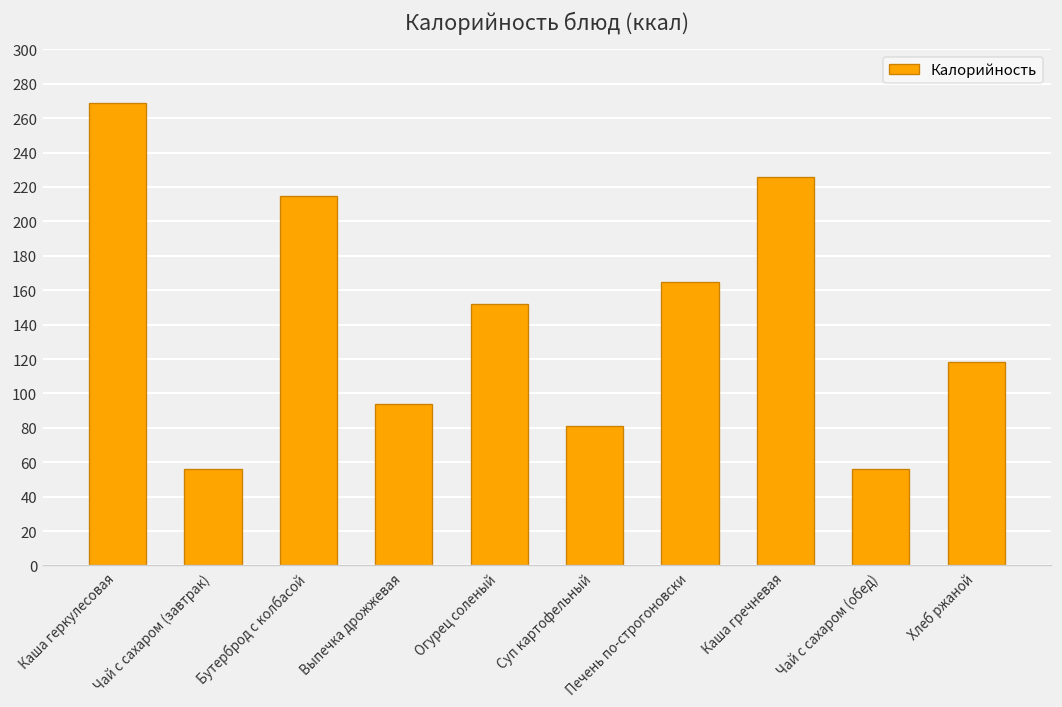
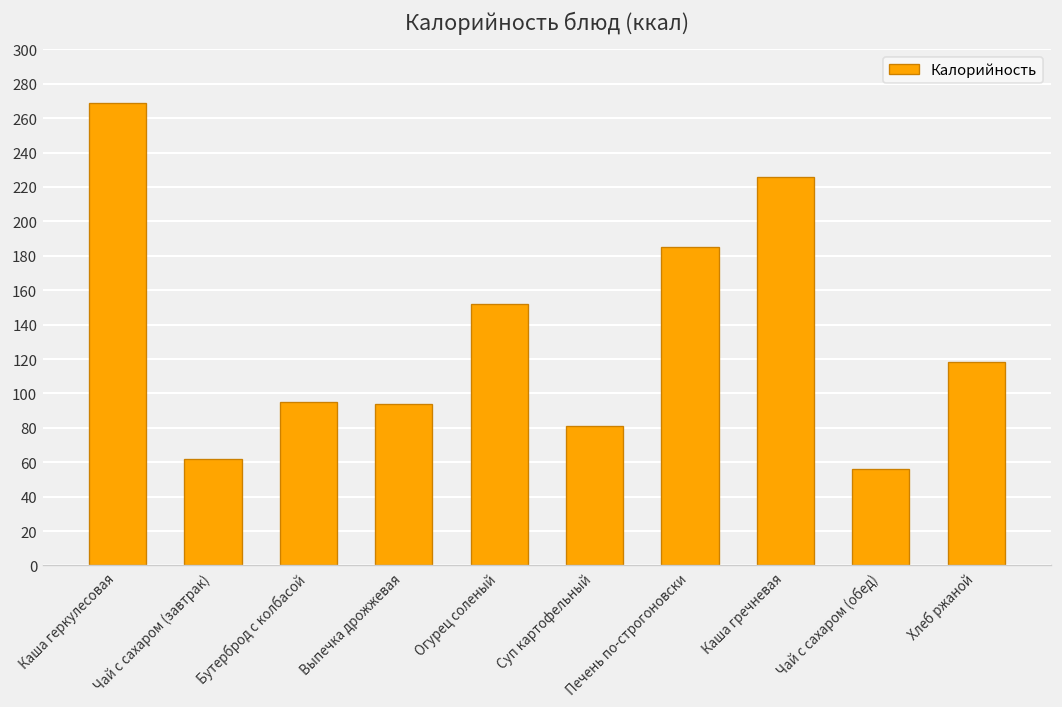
  {
    "Каша геркулесовая": 269,
-   "Чай с сахаром (завтрак)": 56,
-   "Бутерброд с колбасой": 215,
+   "Чай с сахаром (завтрак)": 62,
+   "Бутерброд с колбасой": 95,
    "Выпечка дрожжевая": 94,
    "Огурец соленый": 152,
    "Суп картофельный": 81,
-   "Печень по-строгоновски": 165,
+   "Печень по-строгоновски": 185,
    "Каша гречневая": 226,
    "Чай с сахаром (обед)": 56,
    "Хлеб ржаной": 118
  }
